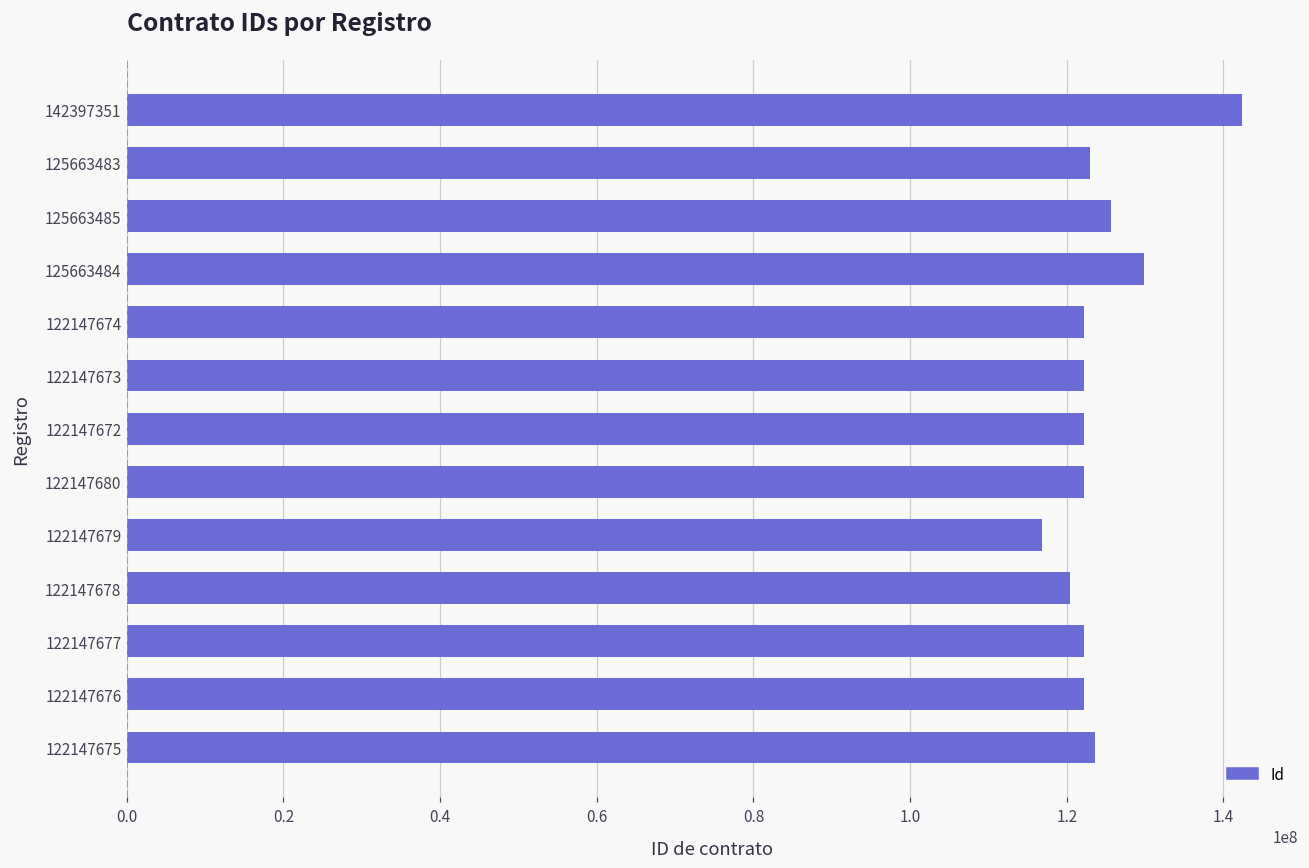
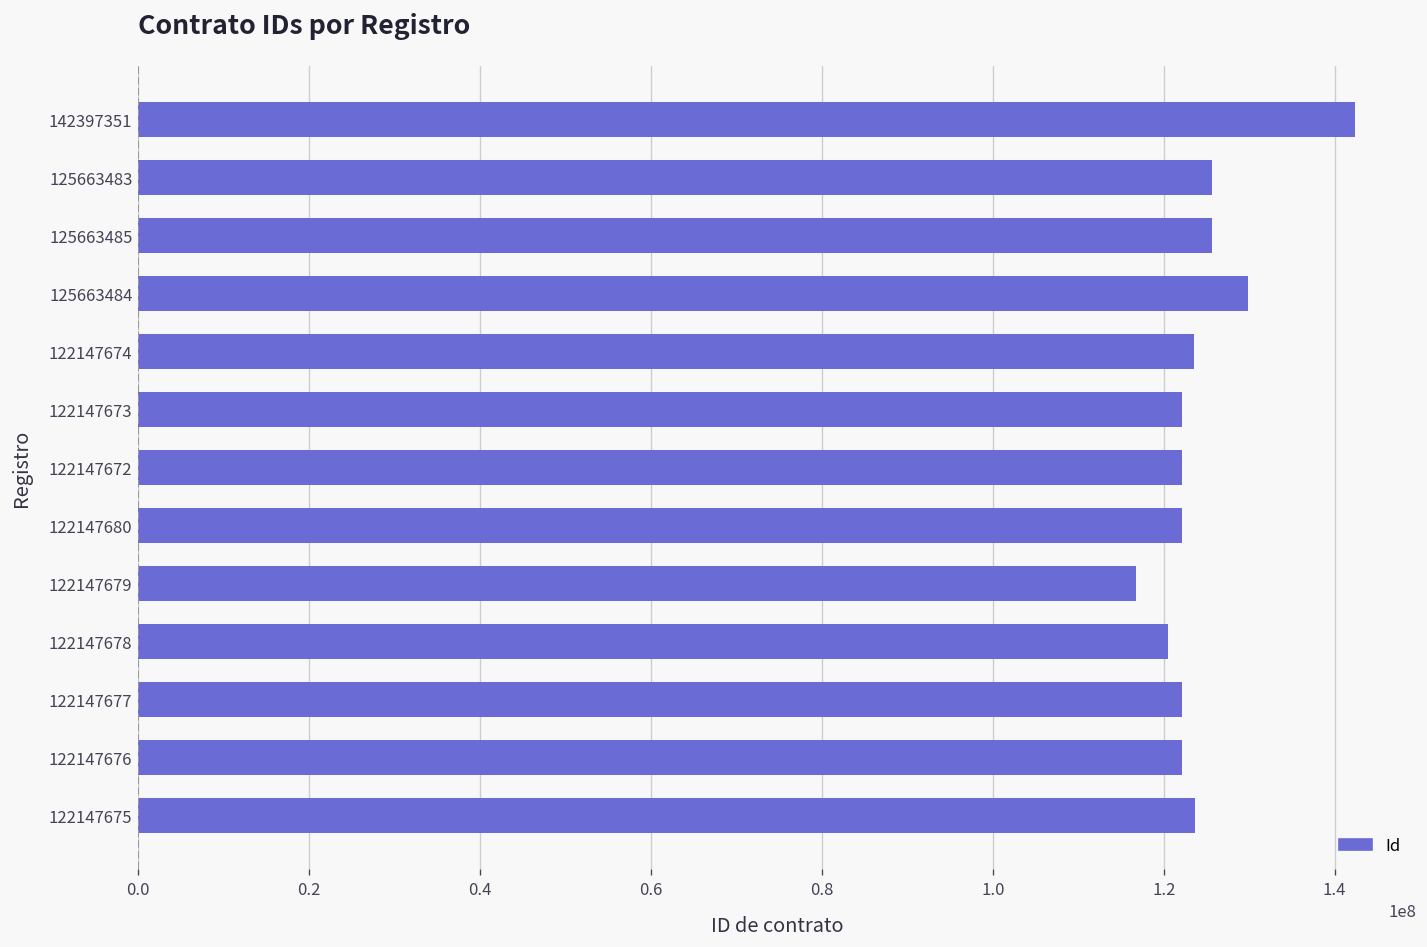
  {
    "142397351": 142000000,
-   "125663483": 123000000,
+   "125663483": 126000000,
    "125663485": 126000000,
    "125663484": 130000000,
-   "122147674": 122000000,
+   "122147674": 124000000,
    "122147673": 122000000,
    "122147672": 122000000,
    "122147680": 122000000,
    "122147679": 117000000,
    "122147678": 120000000,
    "122147677": 122000000,
    "122147676": 122000000,
    "122147675": 124000000
  }
